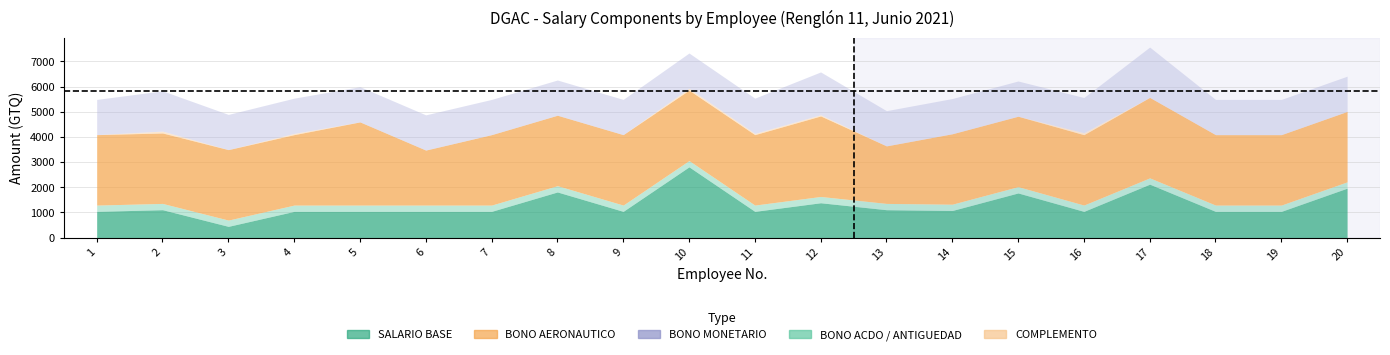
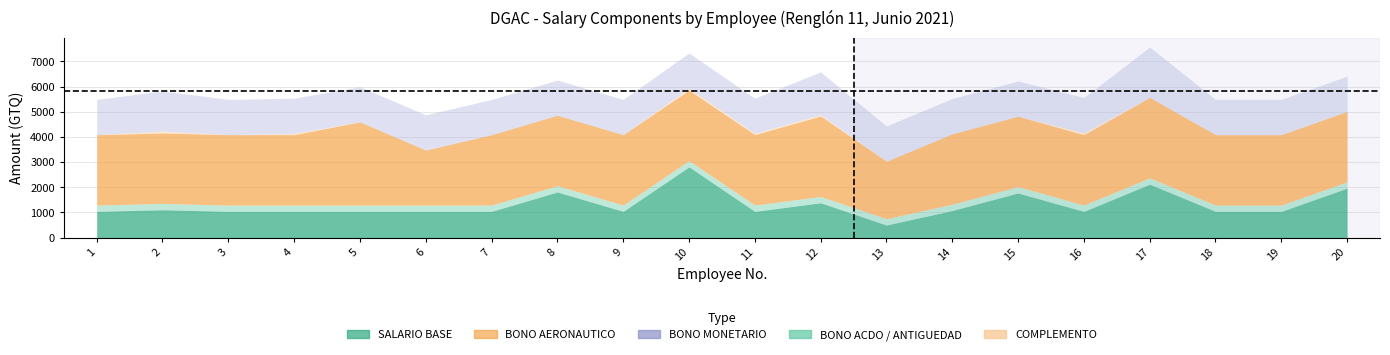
  {
    "SALARIO BASE": {
      "1": 1000,
      "2": 1100,
-     "3": 400,
+     "3": 1000,
      "4": 1000,
      "5": 1000,
      "6": 1000,
      "7": 1000,
      "8": 1800,
      "9": 1000,
      "10": 2800,
      "11": 1000,
      "12": 1400,
-     "13": 1100,
+     "13": 500,
      "14": 1100,
      "15": 1800,
      "16": 1000,
      "17": 2100,
      "18": 1000,
      "19": 1000,
      "20": 2000
    }
  }
